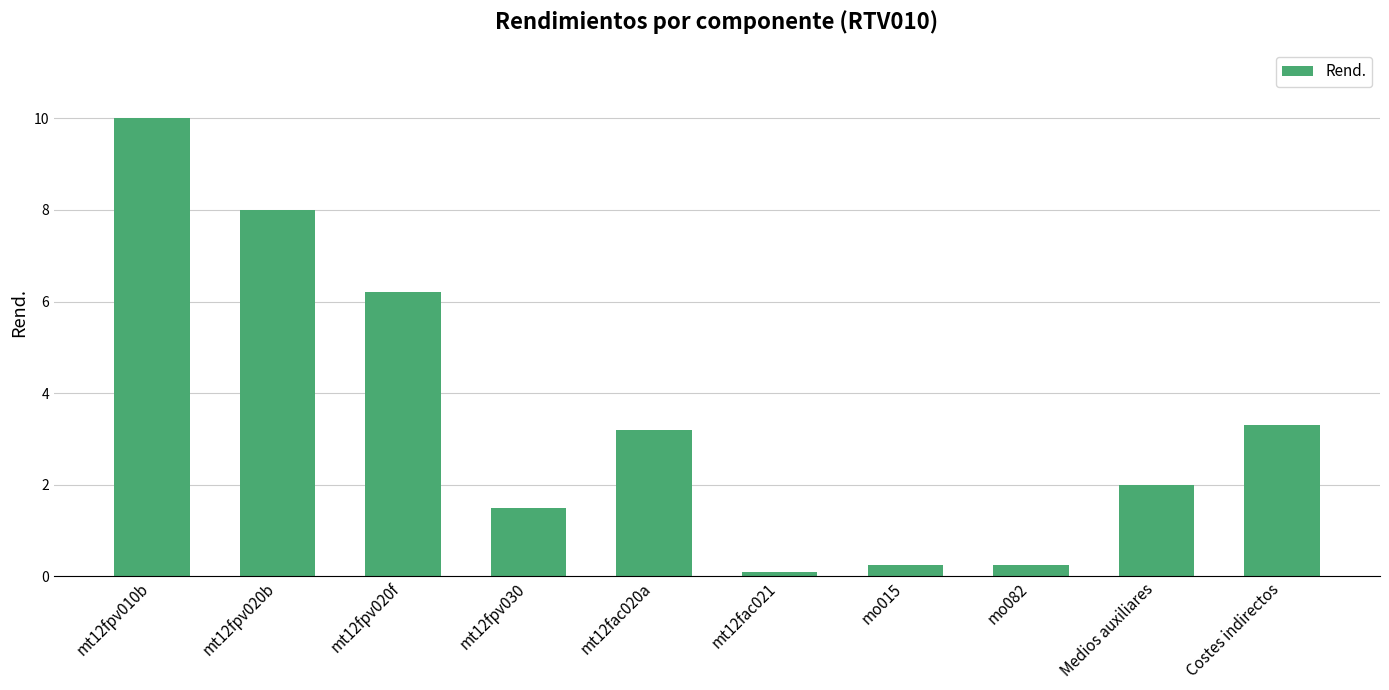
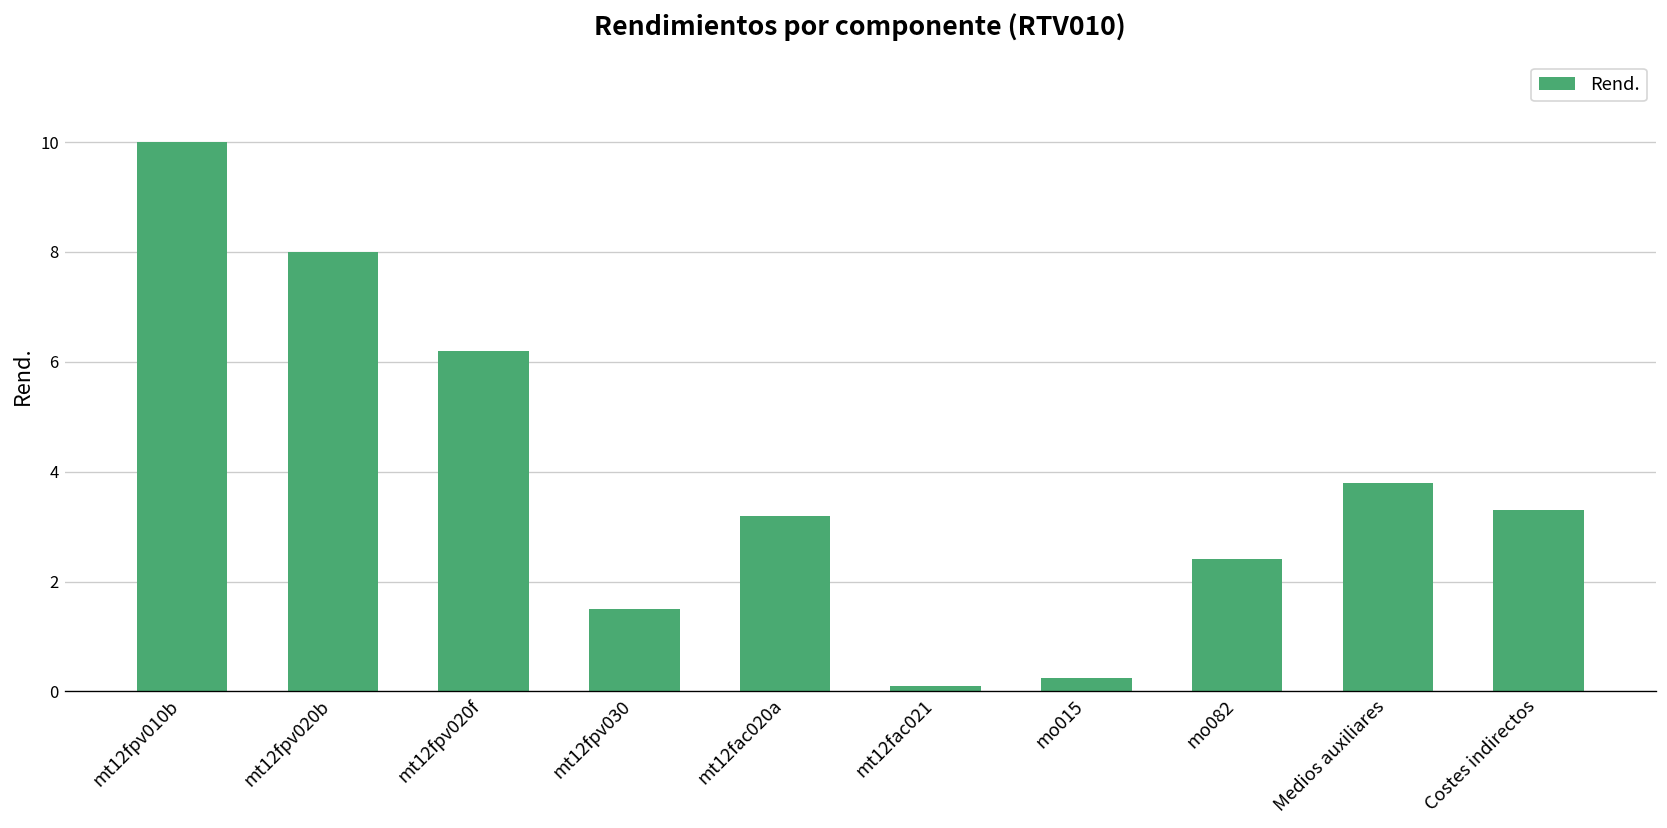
  {
    "mt12fpv010b": 10.0,
    "mt12fpv020b": 8.0,
    "mt12fpv020f": 6.2,
    "mt12fpv030": 1.5,
    "mt12fac020a": 3.2,
    "mt12fac021": 0.1,
    "mo015": 0.2,
-   "mo082": 0.2,
-   "Medios auxiliares": 2.0,
+   "mo082": 2.4,
+   "Medios auxiliares": 3.8,
    "Costes indirectos": 3.3
  }
